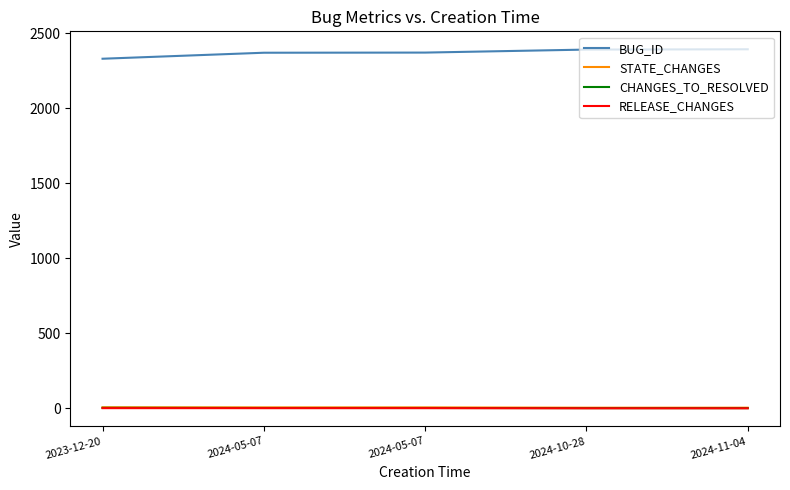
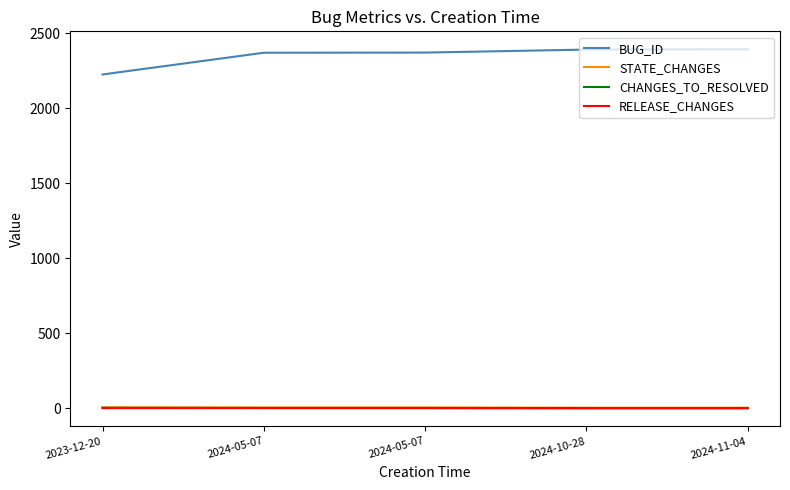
  {
    "BUG_ID": {
-     "2023-12-20": 2330
+     "2023-12-20": 2230
    }
  }
